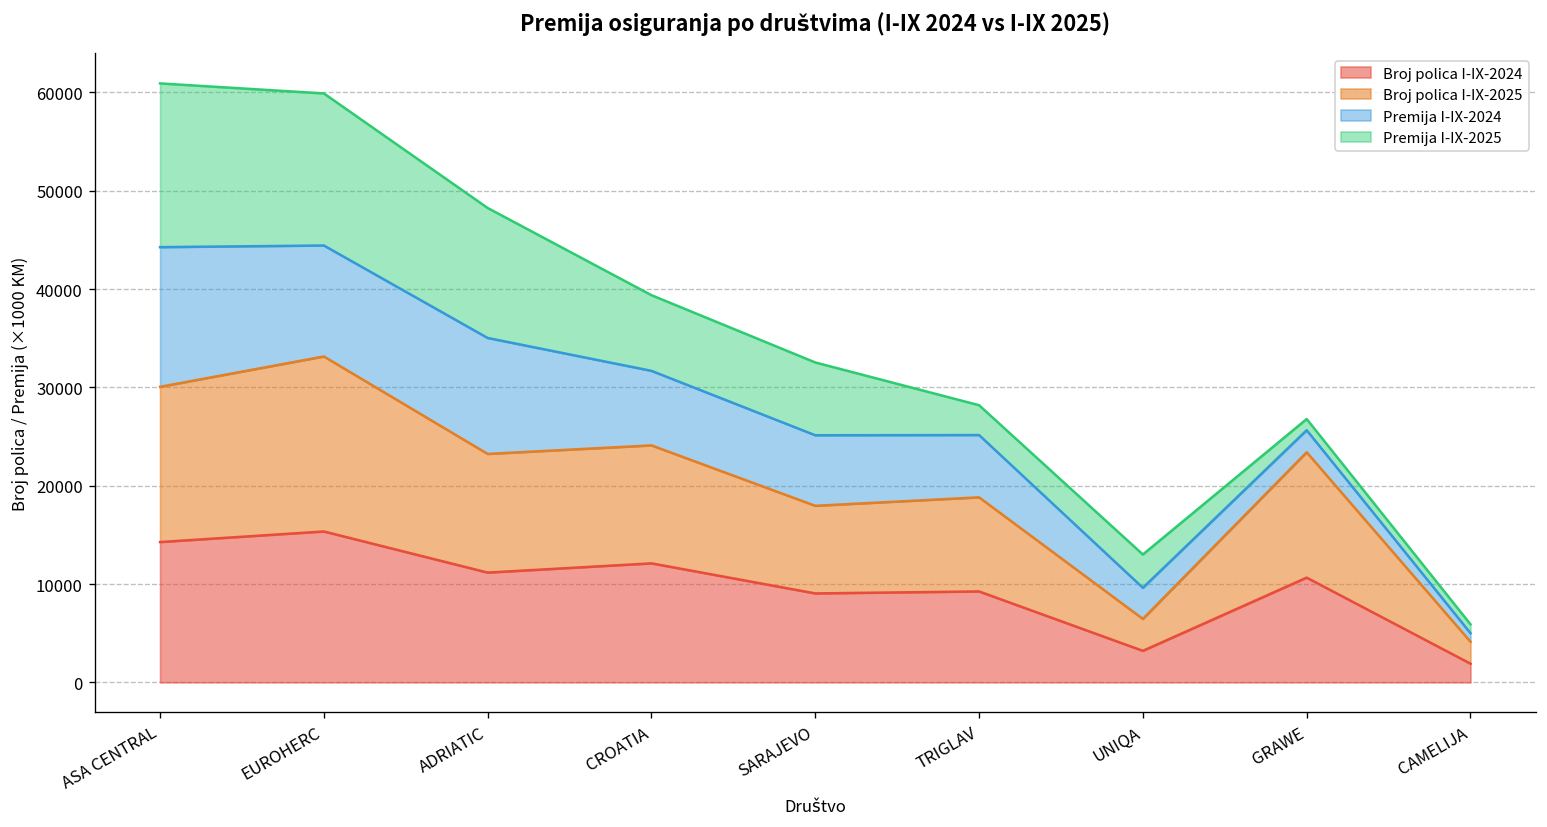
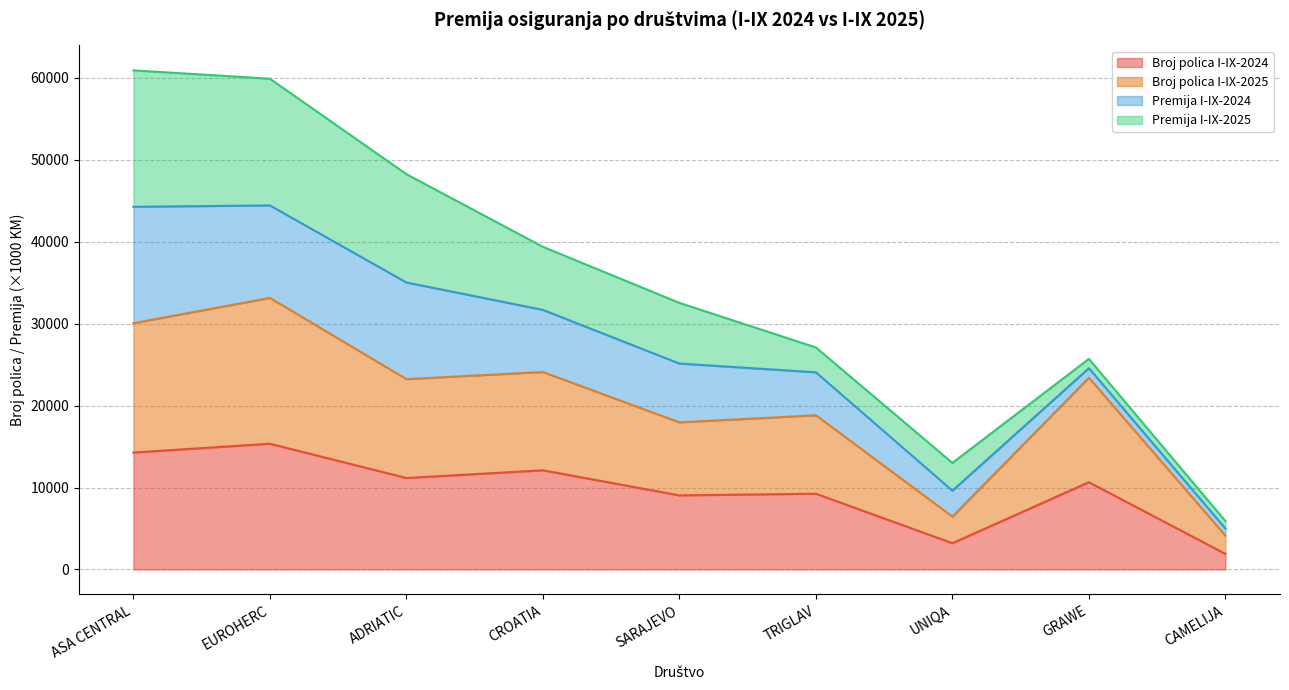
  {
    "Premija I-IX-2024": {
      "ASA CENTRAL": 14000,
      "EUROHERC": 11000,
      "ADRIATIC": 12000,
      "CROATIA": 8000,
      "SARAJEVO": 7000,
-     "TRIGLAV": 6000,
+     "TRIGLAV": 5000,
      "UNIQA": 3000,
-     "GRAWE": 2000,
+     "GRAWE": 1000,
      "CAMELIJA": 1000
    },
    "Premija I-IX-2025": {
      "ASA CENTRAL": 17000,
      "EUROHERC": 15000,
      "ADRIATIC": 13000,
      "CROATIA": 8000,
      "SARAJEVO": 7000,
      "TRIGLAV": 3000,
      "UNIQA": 3000,
      "GRAWE": 1000,
      "CAMELIJA": 1000
    }
  }
